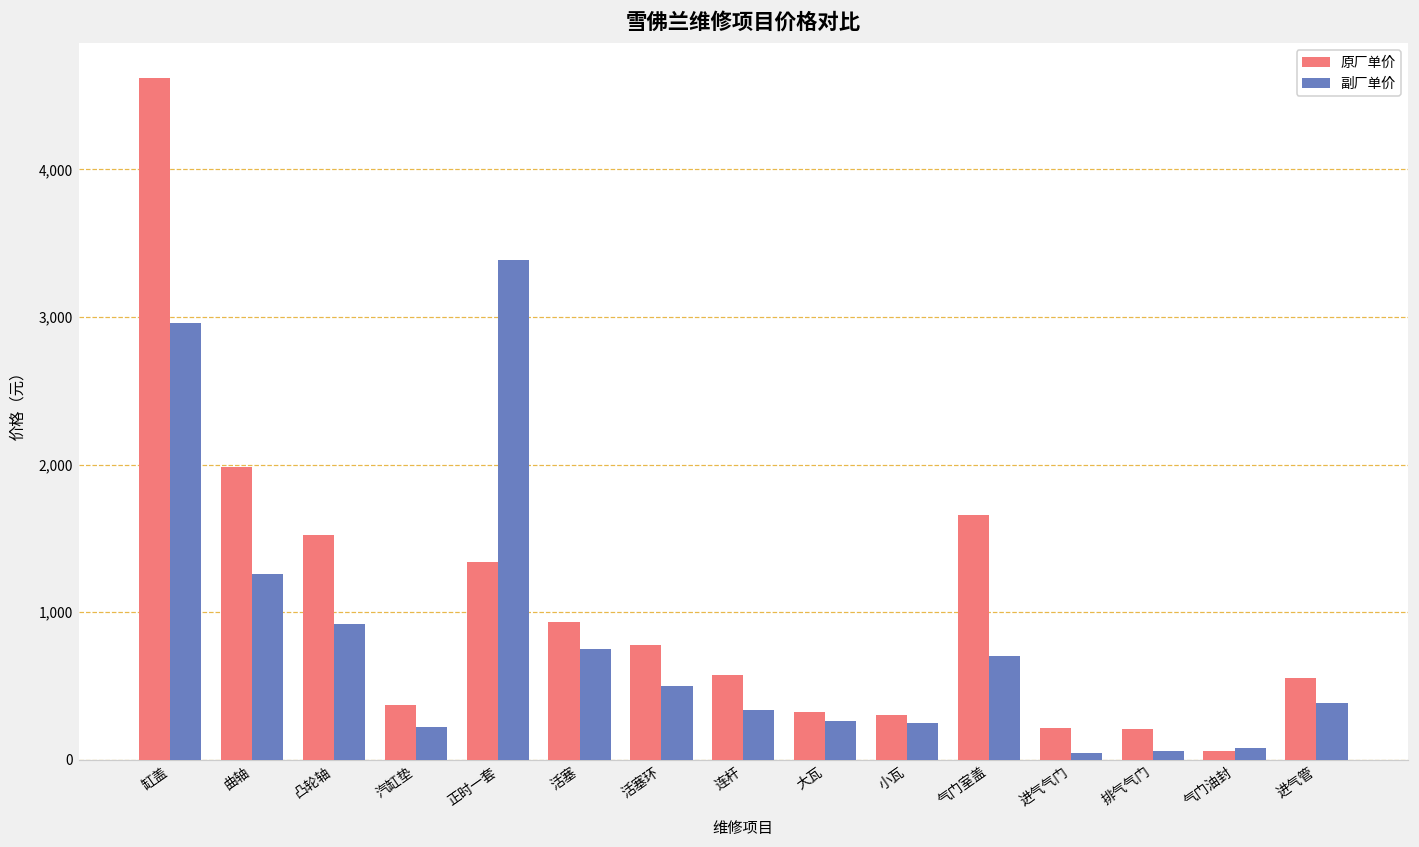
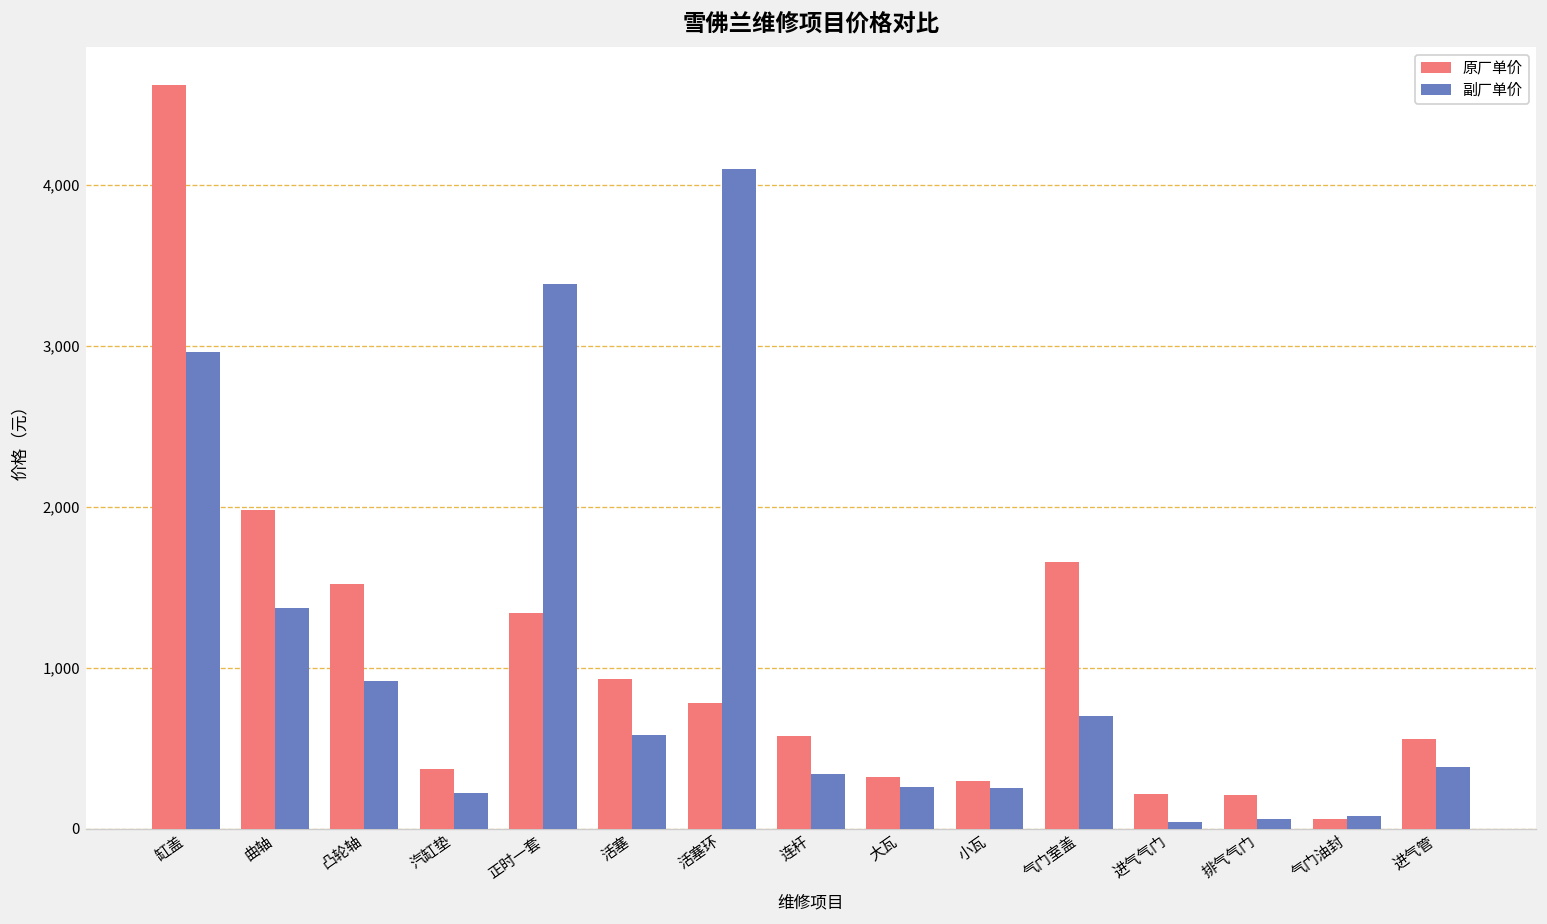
  {
    "原厂单价": {
      "缸盖": "4,620",
      "曲轴": "1,980",
      "凸轮轴": "1,520",
      "汽缸垫": "370",
      "正时一套": "1,340",
      "活塞": "930",
      "活塞环": "780",
      "连杆": "580",
      "大瓦": "320",
      "小瓦": "300",
      "气门室盖": "1,660",
      "进气气门": "220",
      "排气气门": "210",
      "气门油封": "60",
      "进气管": "560"
    },
    "副厂单价": {
      "缸盖": "2,960",
-     "曲轴": "1,260",
+     "曲轴": "1,370",
      "凸轮轴": "920",
      "汽缸垫": "220",
      "正时一套": "3,390",
-     "活塞": "750",
-     "活塞环": "500",
+     "活塞": "580",
+     "活塞环": "4,100",
      "连杆": "340",
      "大瓦": "260",
      "小瓦": "250",
      "气门室盖": "700",
      "进气气门": "40",
      "排气气门": "60",
      "气门油封": "80",
      "进气管": "390"
    }
  }
